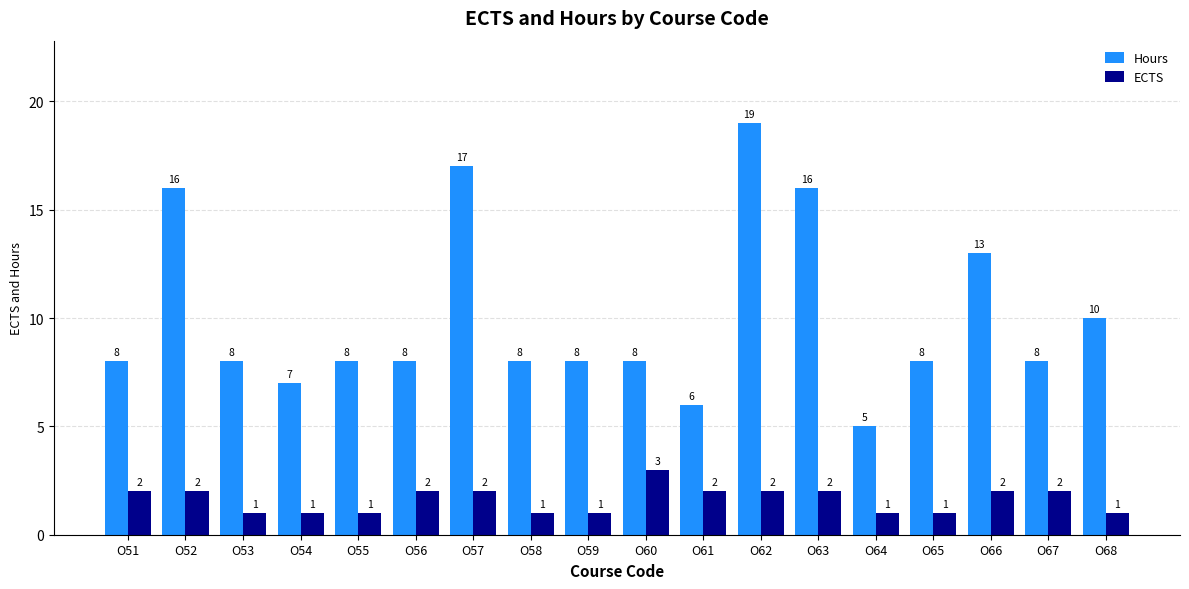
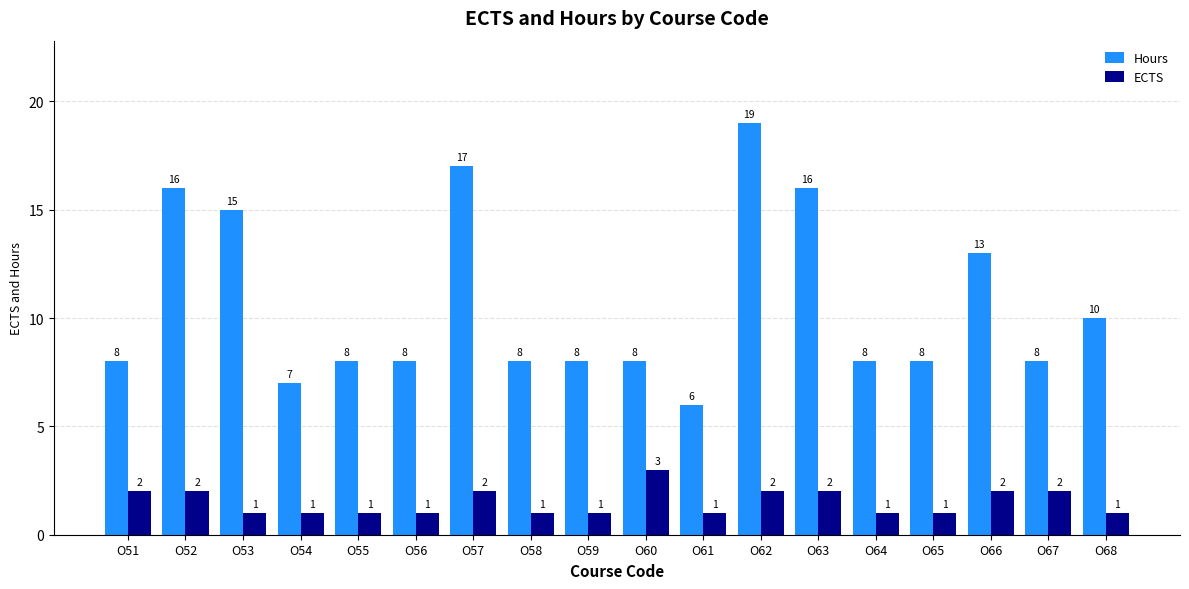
  {
    "Hours": {
      "O51": 8,
      "O52": 16,
-     "O53": 8,
+     "O53": 15,
      "O54": 7,
      "O55": 8,
      "O56": 8,
      "O57": 17,
      "O58": 8,
      "O59": 8,
      "O60": 8,
      "O61": 6,
      "O62": 19,
      "O63": 16,
-     "O64": 5,
+     "O64": 8,
      "O65": 8,
      "O66": 13,
      "O67": 8,
      "O68": 10
    },
    "ECTS": {
      "O51": 2,
      "O52": 2,
      "O53": 1,
      "O54": 1,
      "O55": 1,
-     "O56": 2,
+     "O56": 1,
      "O57": 2,
      "O58": 1,
      "O59": 1,
      "O60": 3,
-     "O61": 2,
+     "O61": 1,
      "O62": 2,
      "O63": 2,
      "O64": 1,
      "O65": 1,
      "O66": 2,
      "O67": 2,
      "O68": 1
    }
  }
